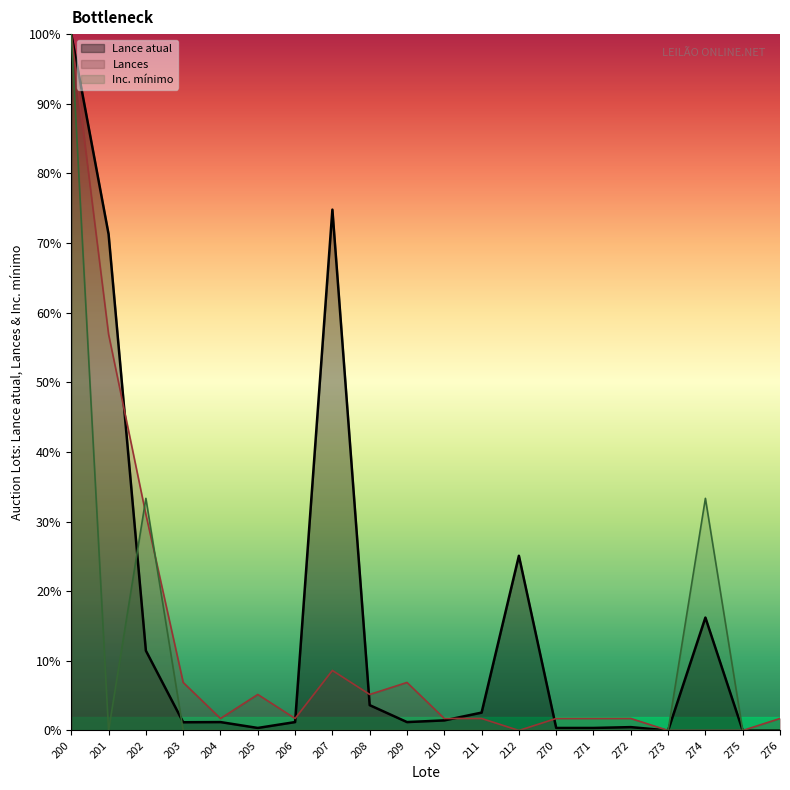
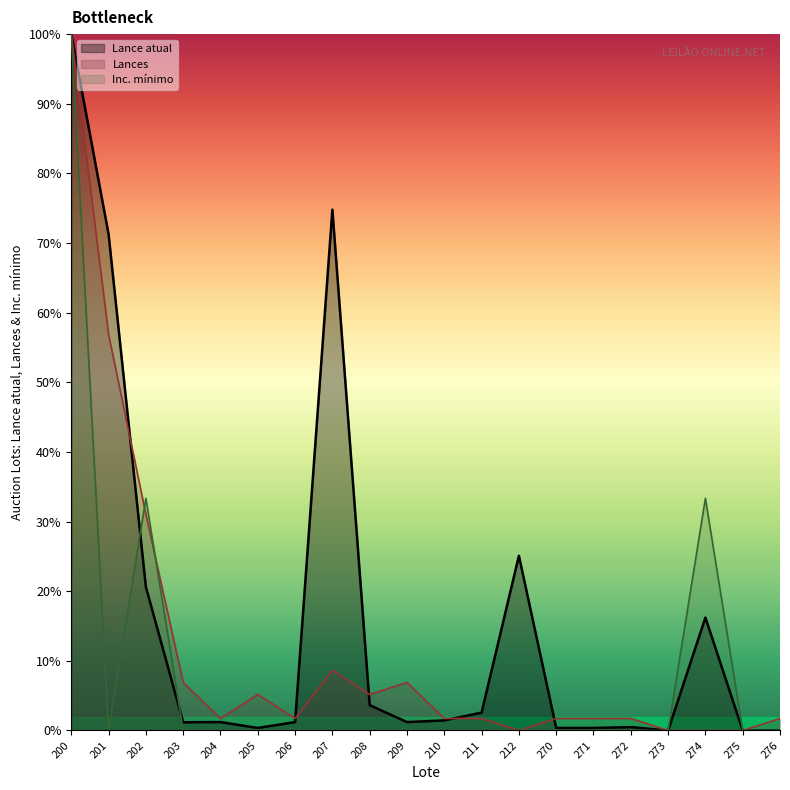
  {
    "Lance atual": {
      "201": "71%",
-     "202": "11%",
+     "202": "21%",
      "207": "75%",
      "208": "4%",
      "211": "3%",
      "212": "25%",
      "274": "16%"
    }
  }
